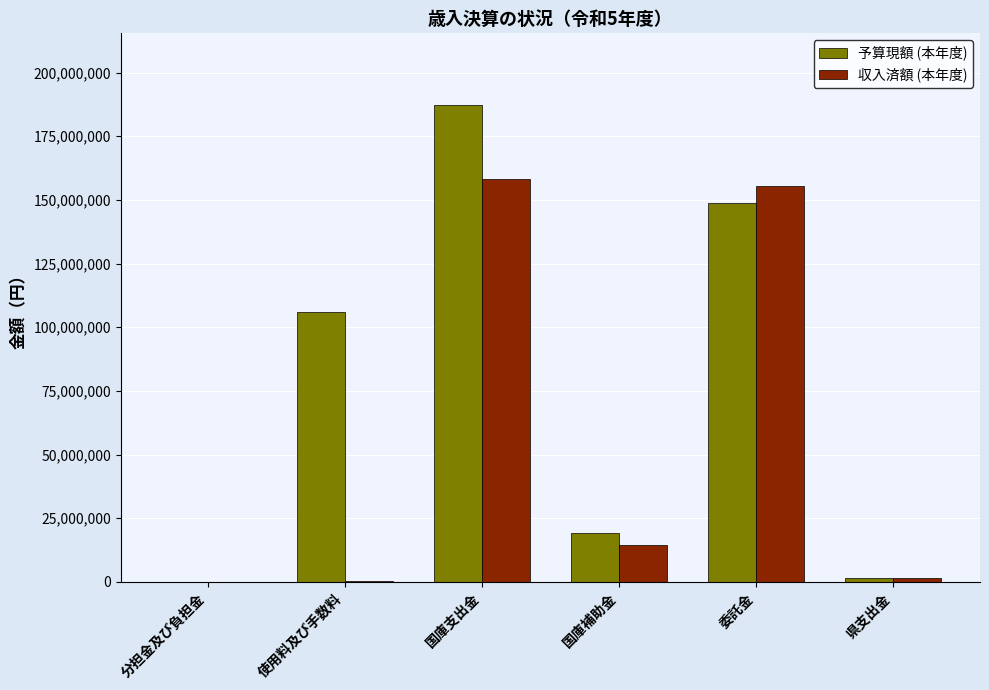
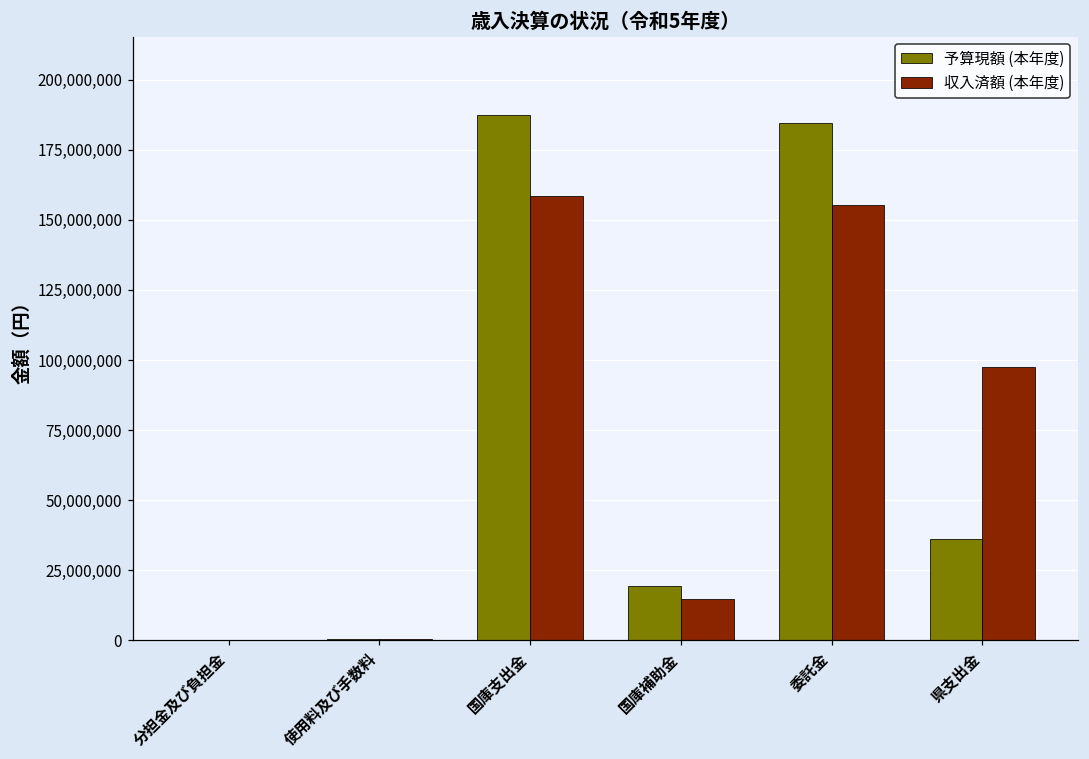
  {
    "予算現額 (本年度)": {
      "分担金及び負担金": "0",
-     "使用料及び手数料": "106,000,000",
+     "使用料及び手数料": "0",
      "国庫支出金": "187,000,000",
      "国庫補助金": "19,000,000",
-     "委託金": "149,000,000",
-     "県支出金": "2,000,000"
+     "委託金": "185,000,000",
+     "県支出金": "36,000,000"
    },
    "収入済額 (本年度)": {
      "分担金及び負担金": "0",
      "国庫支出金": "158,000,000",
      "国庫補助金": "15,000,000",
      "委託金": "155,000,000",
-     "県支出金": "2,000,000"
+     "県支出金": "97,000,000"
    }
  }
